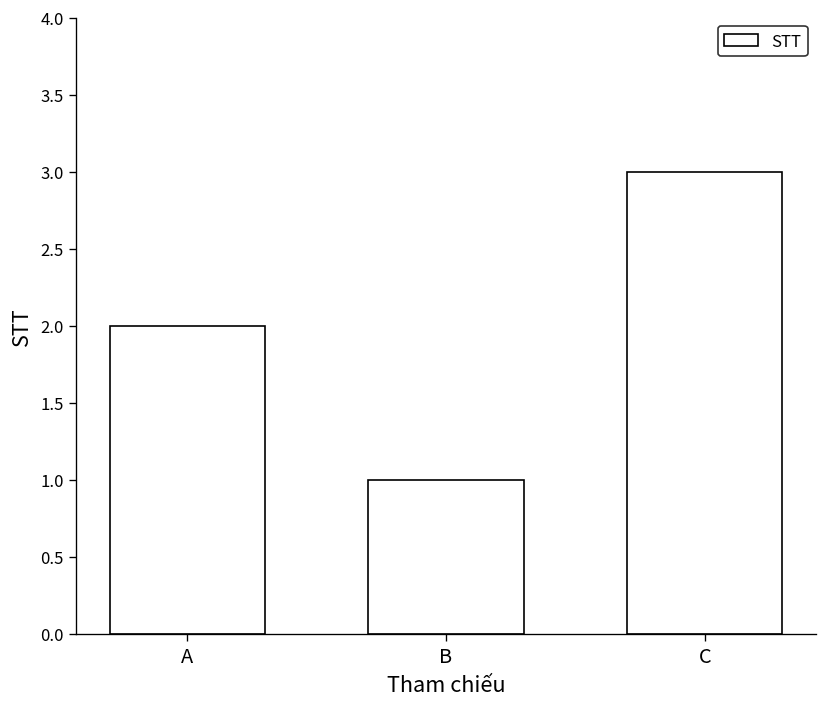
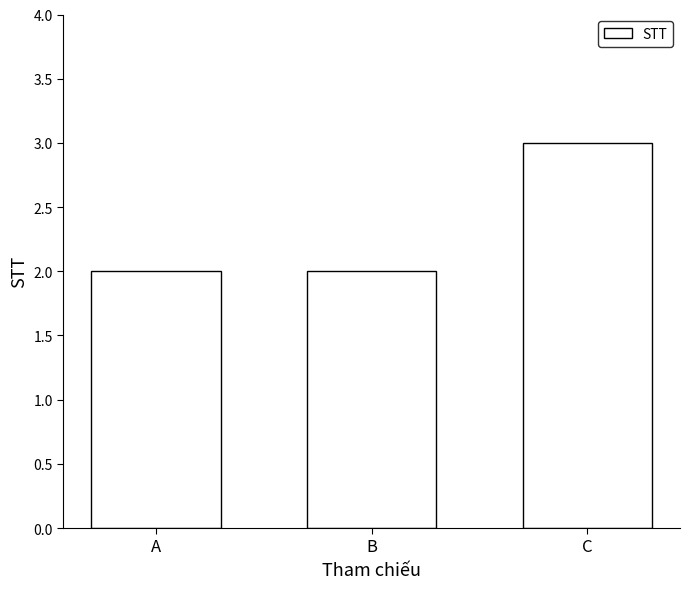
  {
    "A": 2,
-   "B": 1,
+   "B": 2,
    "C": 3
  }
